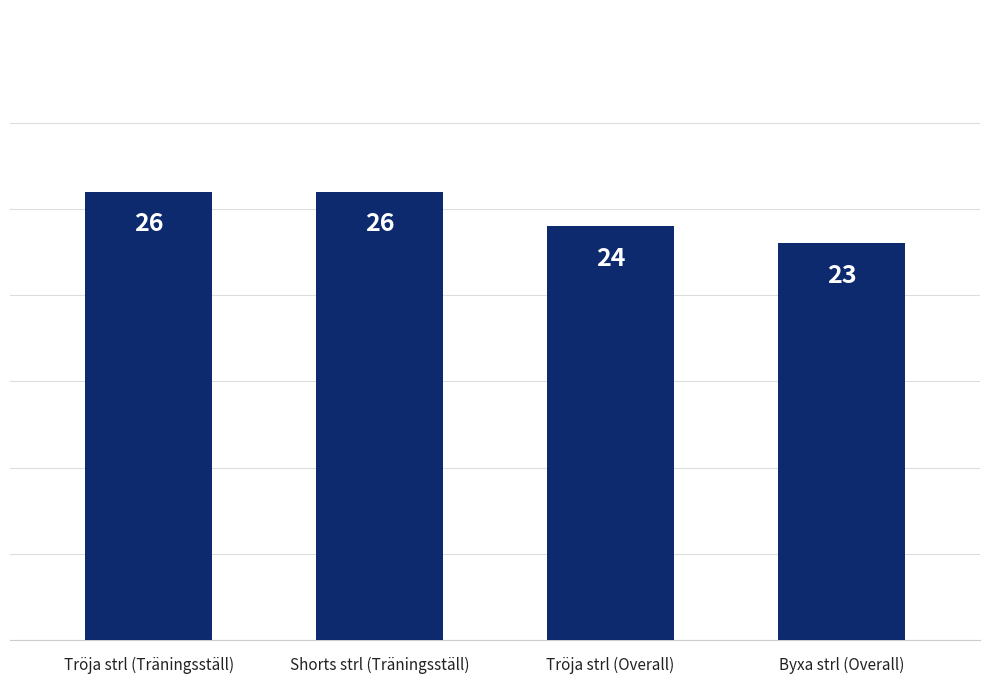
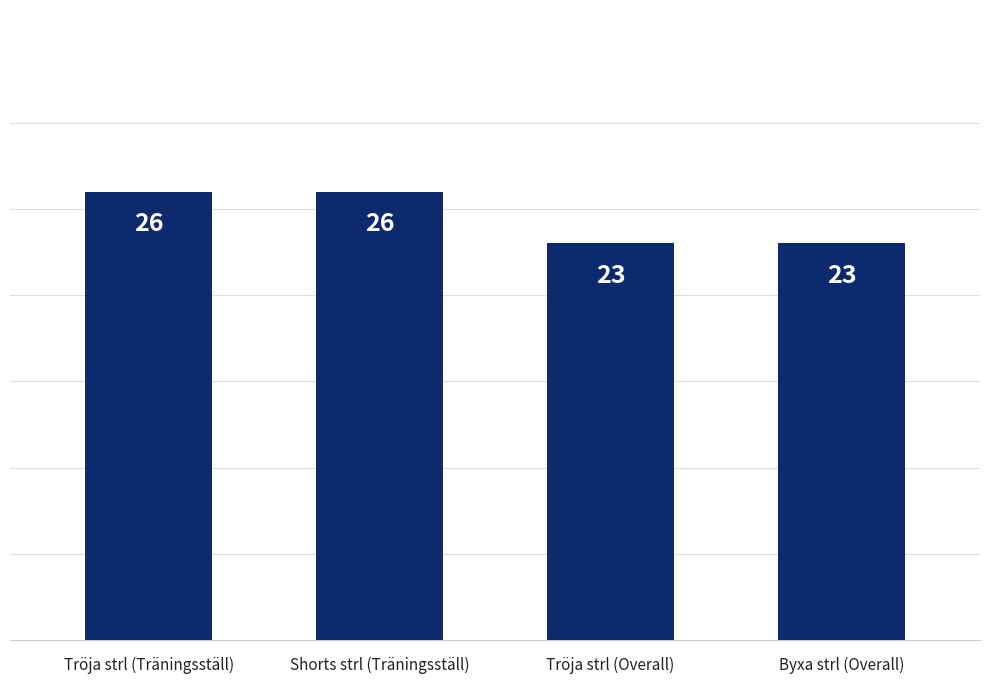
  {
    "Tröja strl (Träningsställ)": 26,
    "Shorts strl (Träningsställ)": 26,
-   "Tröja strl (Overall)": 24,
+   "Tröja strl (Overall)": 23,
    "Byxa strl (Overall)": 23
  }
